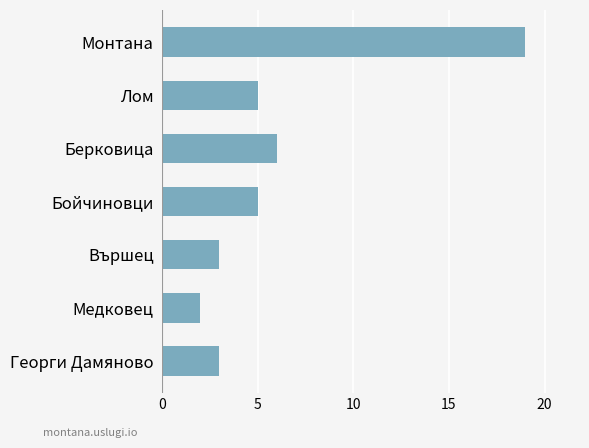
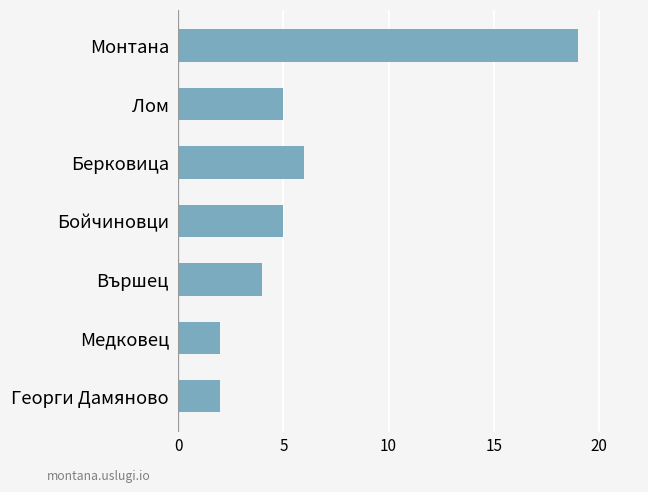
  {
    "Монтана": 19,
    "Лом": 5,
    "Берковица": 6,
    "Бойчиновци": 5,
-   "Вършец": 3,
+   "Вършец": 4,
    "Медковец": 2,
-   "Георги Дамяново": 3
+   "Георги Дамяново": 2
  }
